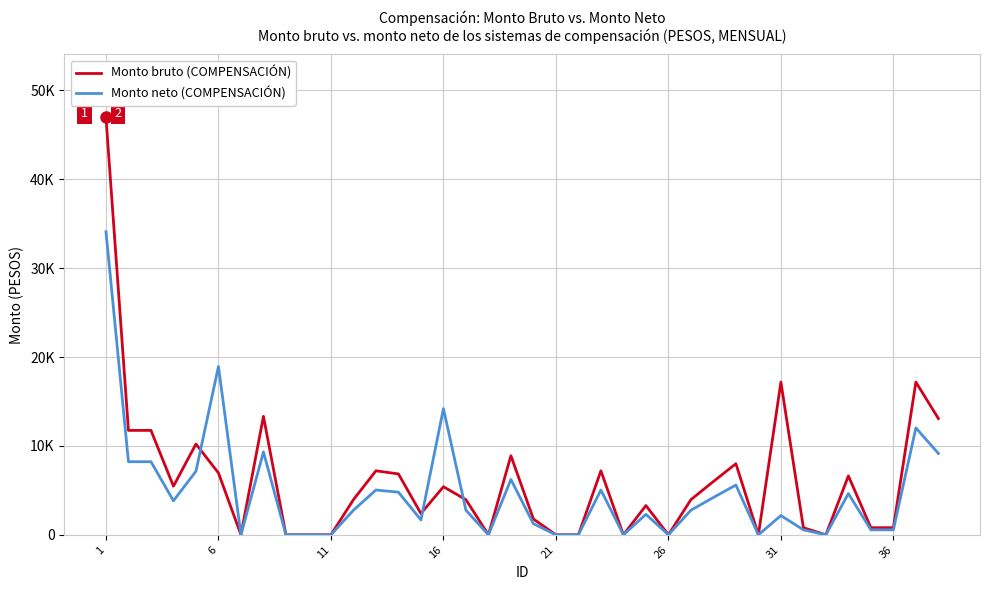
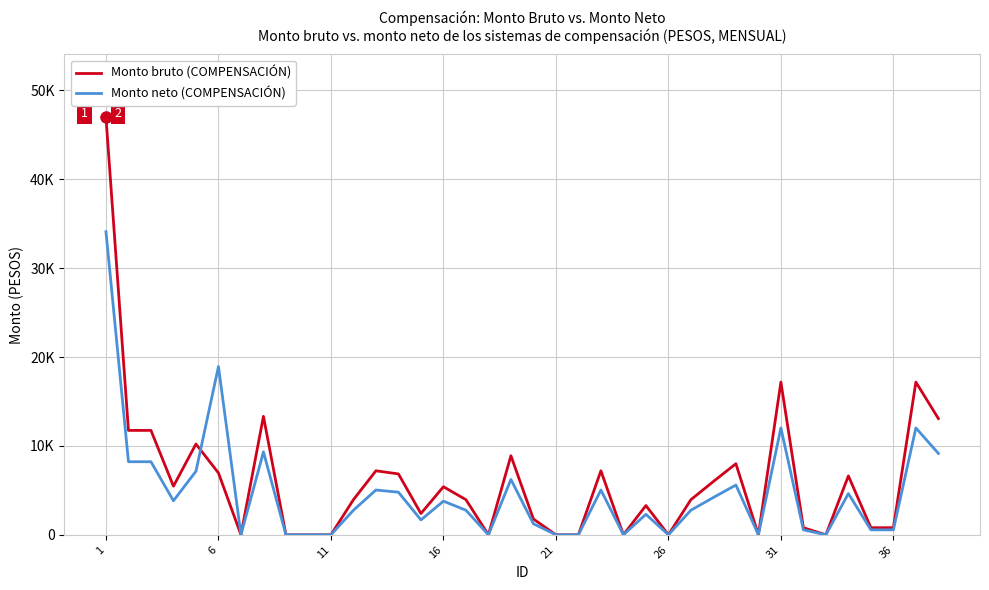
  {
    "Monto neto (COMPENSACIÓN)": {
      "1": 34000,
      "6": 19000,
-     "16": 14000,
-     "31": 2000
+     "16": 4000,
+     "31": 12000
    }
  }
